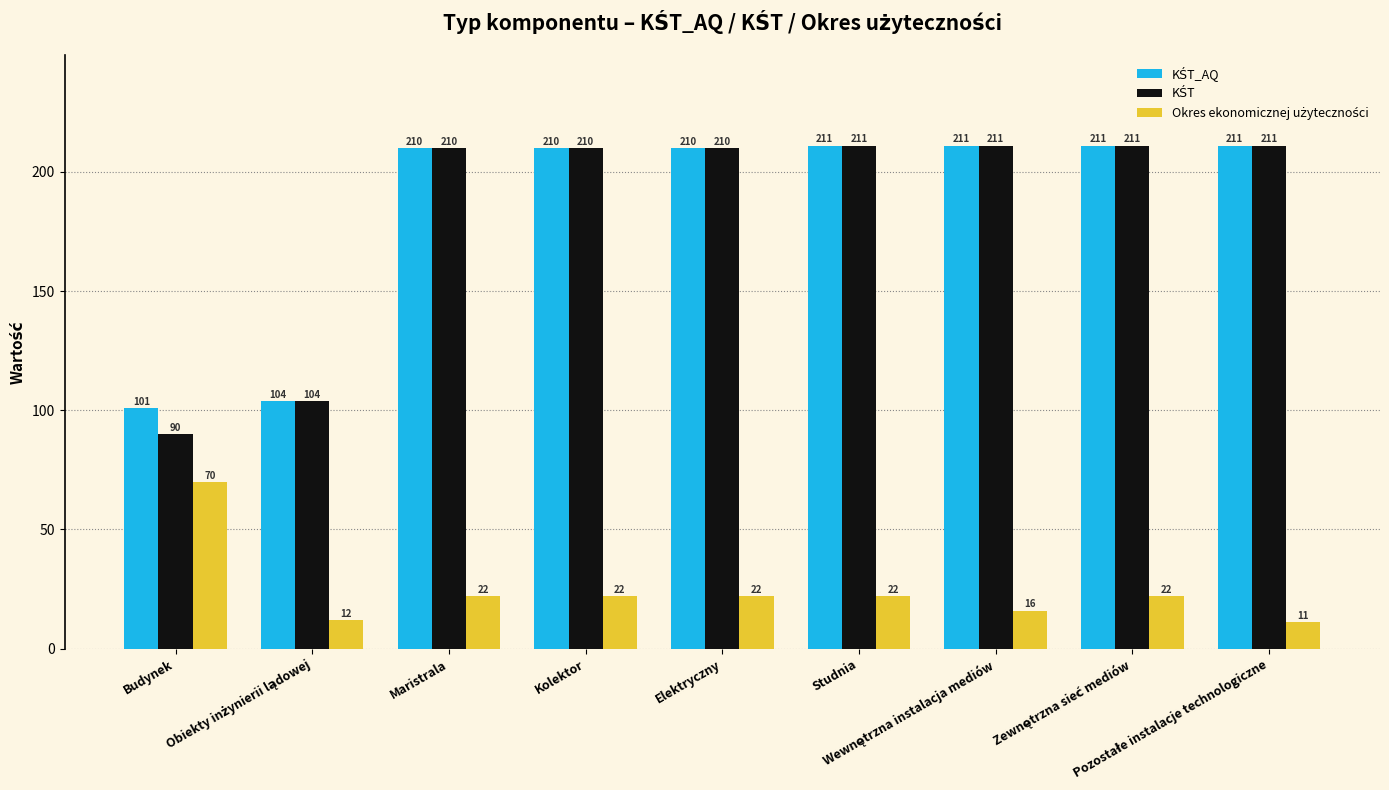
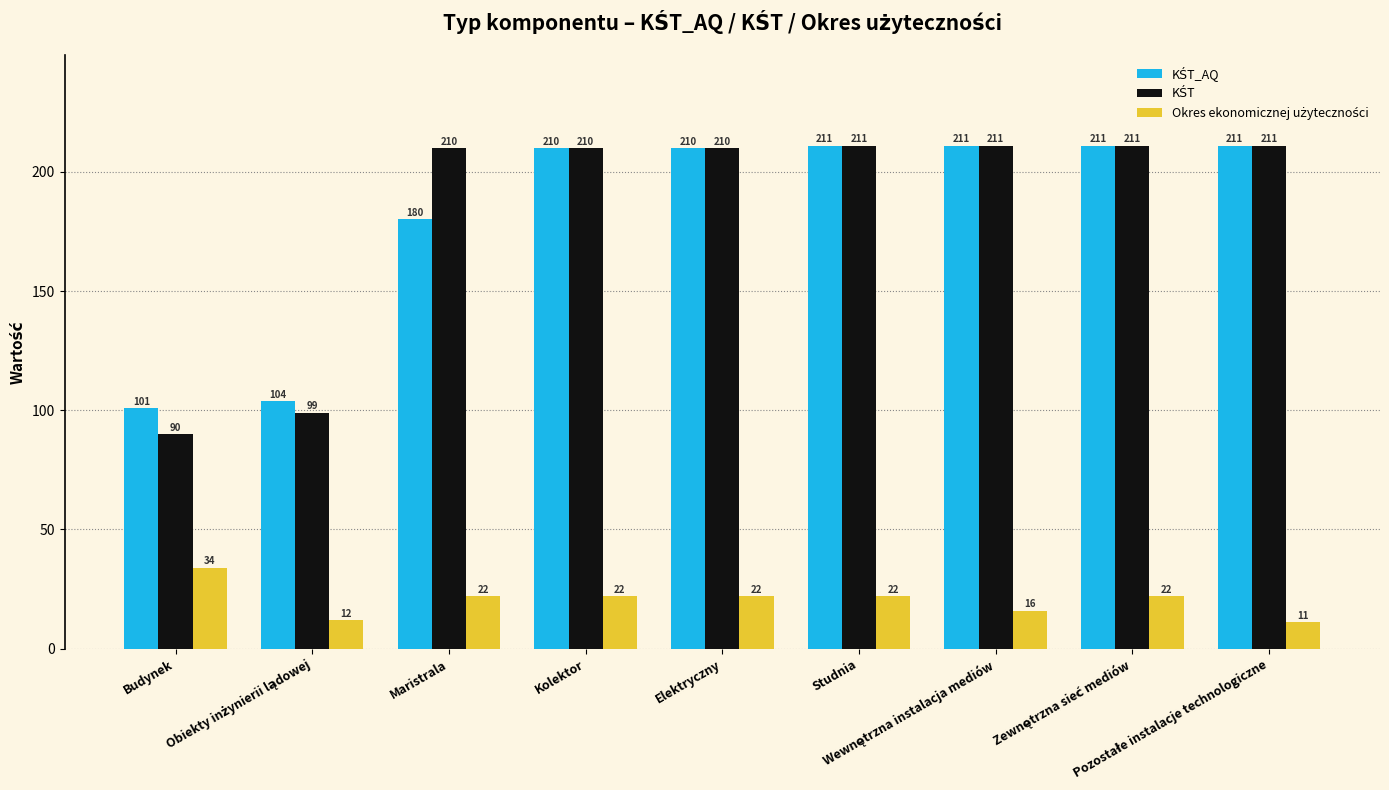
  {
    "KŚT_AQ": {
      "Budynek": 101,
      "Obiekty inżynierii lądowej": 104,
-     "Maristrala": 210,
+     "Maristrala": 180,
      "Kolektor": 210,
      "Elektryczny": 210,
      "Studnia": 211,
      "Wewnętrzna instalacja mediów": 211,
      "Zewnętrzna sieć mediów": 211,
      "Pozostałe instalacje technologiczne": 211
    },
    "KŚT": {
      "Budynek": 90,
-     "Obiekty inżynierii lądowej": 104,
+     "Obiekty inżynierii lądowej": 99,
      "Maristrala": 210,
      "Kolektor": 210,
      "Elektryczny": 210,
      "Studnia": 211,
      "Wewnętrzna instalacja mediów": 211,
      "Zewnętrzna sieć mediów": 211,
      "Pozostałe instalacje technologiczne": 211
    },
    "Okres ekonomicznej użyteczności": {
-     "Budynek": 70,
+     "Budynek": 34,
      "Obiekty inżynierii lądowej": 12,
      "Maristrala": 22,
      "Kolektor": 22,
      "Elektryczny": 22,
      "Studnia": 22,
      "Wewnętrzna instalacja mediów": 16,
      "Zewnętrzna sieć mediów": 22,
      "Pozostałe instalacje technologiczne": 11
    }
  }
